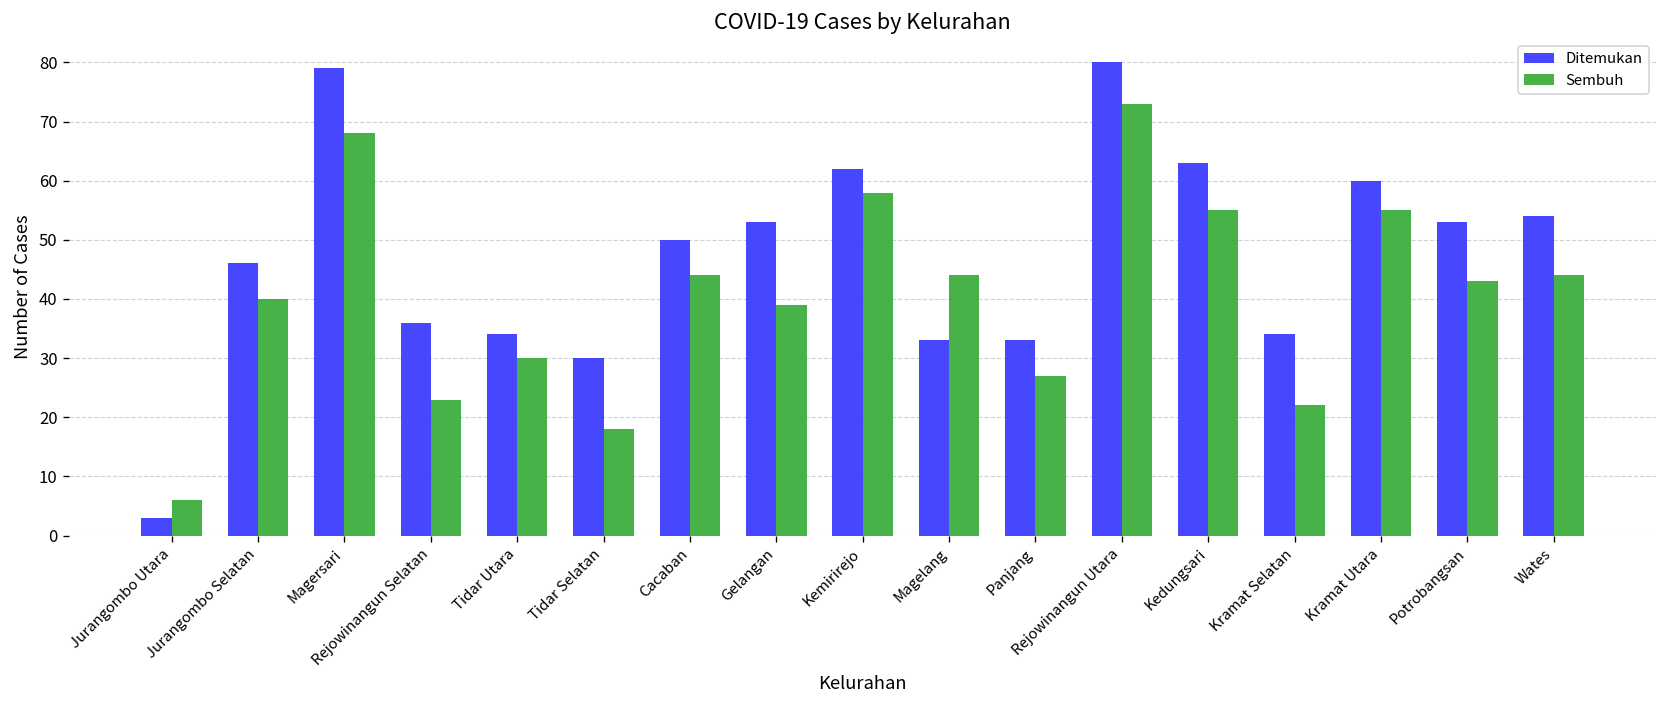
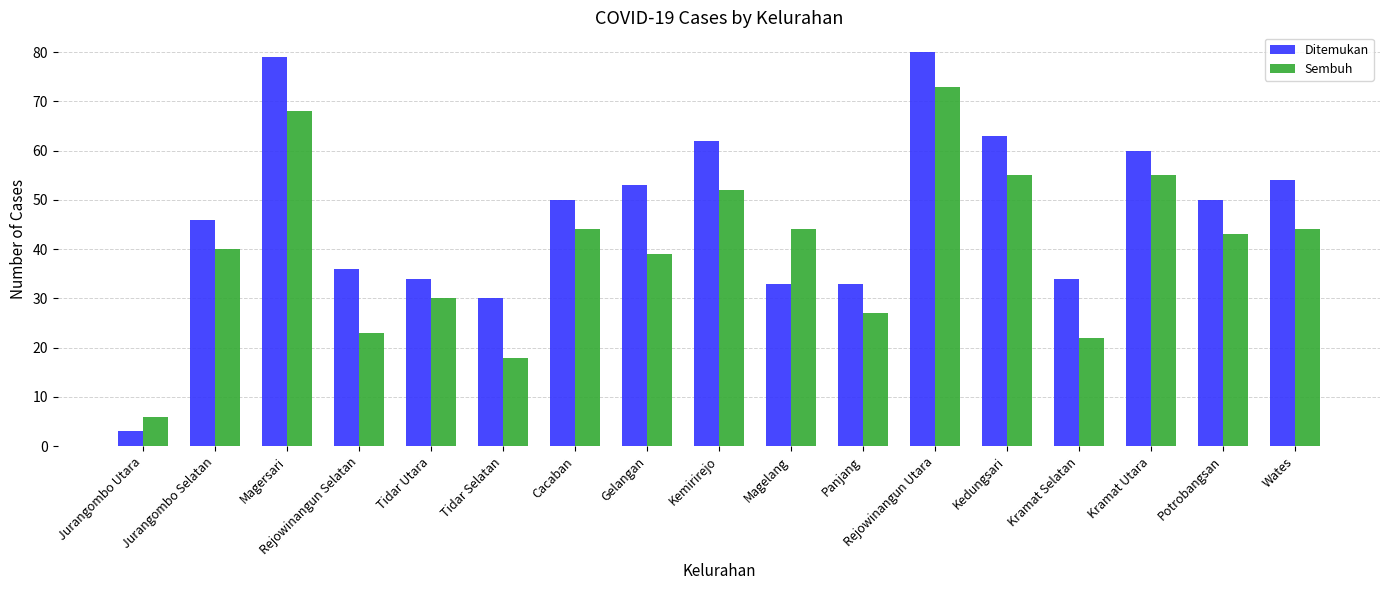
  {
    "Ditemukan": {
      "Jurangombo Utara": 3,
      "Jurangombo Selatan": 46,
      "Magersari": 79,
      "Rejowinangun Selatan": 36,
      "Tidar Utara": 34,
      "Tidar Selatan": 30,
      "Cacaban": 50,
      "Gelangan": 53,
      "Kemirirejo": 62,
      "Magelang": 33,
      "Panjang": 33,
      "Rejowinangun Utara": 80,
      "Kedungsari": 63,
      "Kramat Selatan": 34,
      "Kramat Utara": 60,
-     "Potrobangsan": 53,
+     "Potrobangsan": 50,
      "Wates": 54
    },
    "Sembuh": {
      "Jurangombo Utara": 6,
      "Jurangombo Selatan": 40,
      "Magersari": 68,
      "Rejowinangun Selatan": 23,
      "Tidar Utara": 30,
      "Tidar Selatan": 18,
      "Cacaban": 44,
      "Gelangan": 39,
-     "Kemirirejo": 58,
+     "Kemirirejo": 52,
      "Magelang": 44,
      "Panjang": 27,
      "Rejowinangun Utara": 73,
      "Kedungsari": 55,
      "Kramat Selatan": 22,
      "Kramat Utara": 55,
      "Potrobangsan": 43,
      "Wates": 44
    }
  }
